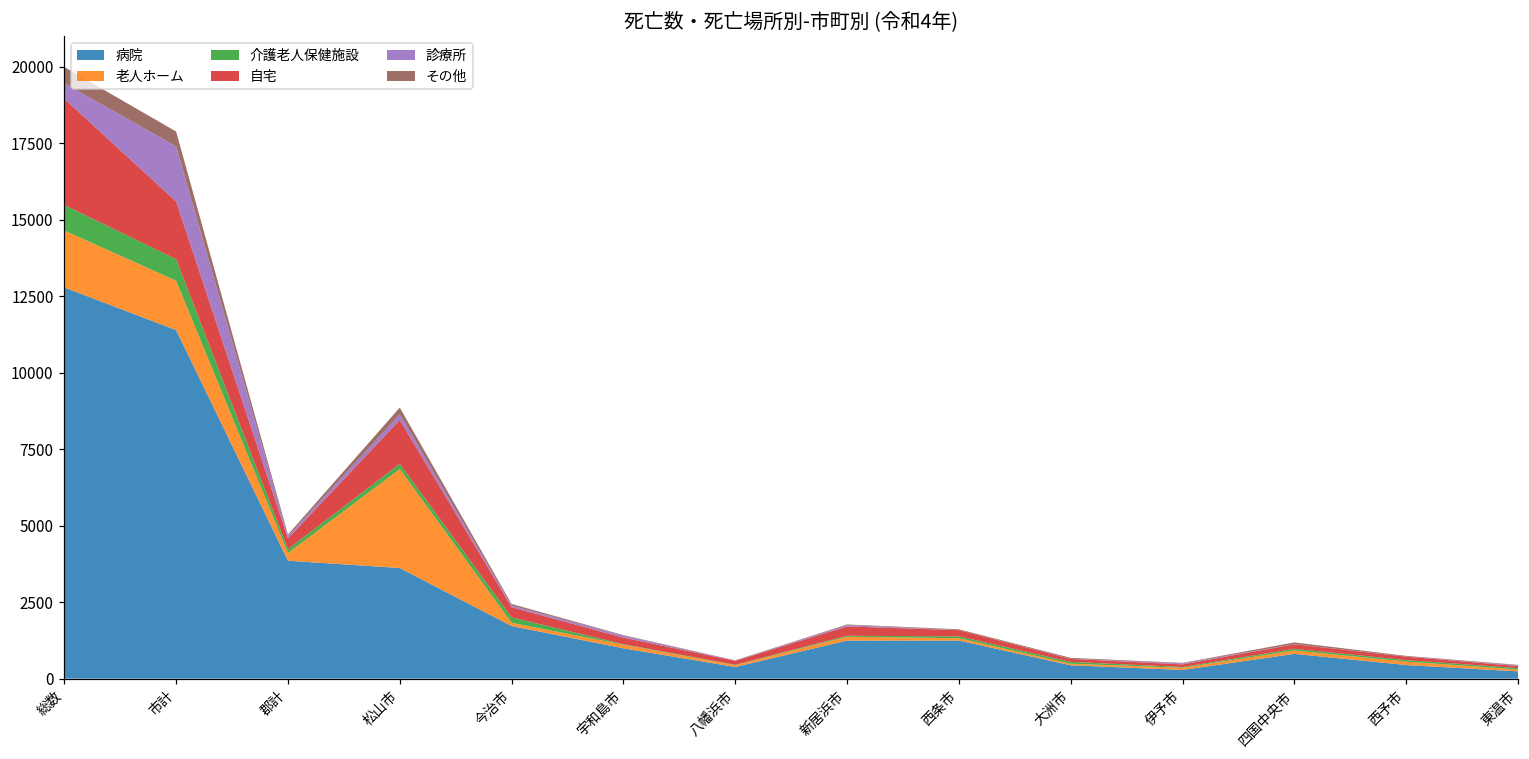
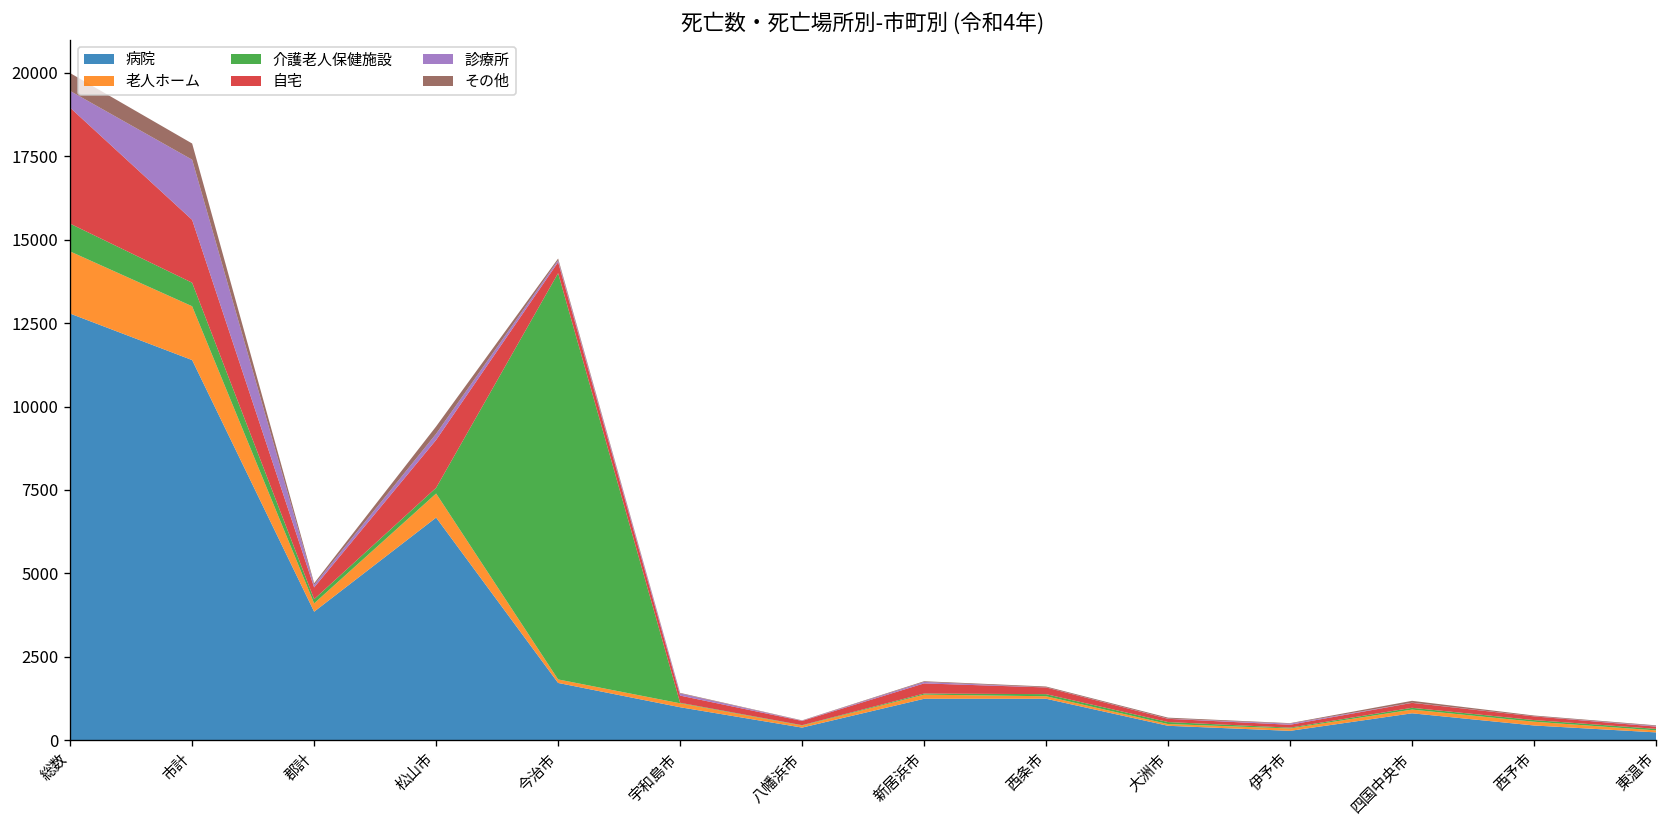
  {
    "病院": {
      "総数": 12800,
      "市計": 11400,
      "郡計": 3900,
-     "松山市": 3600,
+     "松山市": 6700,
      "今治市": 1700,
      "宇和島市": 1000,
      "新居浜市": 1200,
      "四国中央市": 800,
      "西予市": 400
    },
    "老人ホーム": {
      "総数": 1900,
      "市計": 1600,
      "郡計": 200,
-     "松山市": 3200,
+     "松山市": 700,
      "今治市": 100
    },
    "介護老人保健施設": {
      "総数": 800,
      "市計": 700,
      "郡計": 100,
      "松山市": 200,
-     "今治市": 200
+     "今治市": 12200
    },
    "自宅": {
      "総数": 3500,
      "市計": 1900,
      "松山市": 1400
    },
    "診療所": {
      "総数": 500,
      "市計": 1800,
      "松山市": 200
    },
    "その他": {
      "総数": 500,
      "市計": 500,
      "松山市": 200
    }
  }
